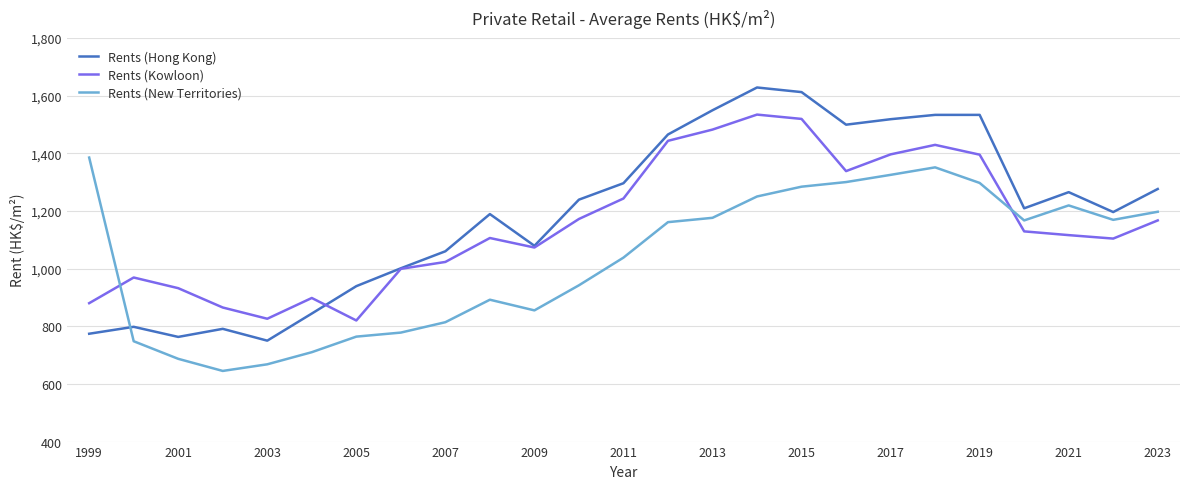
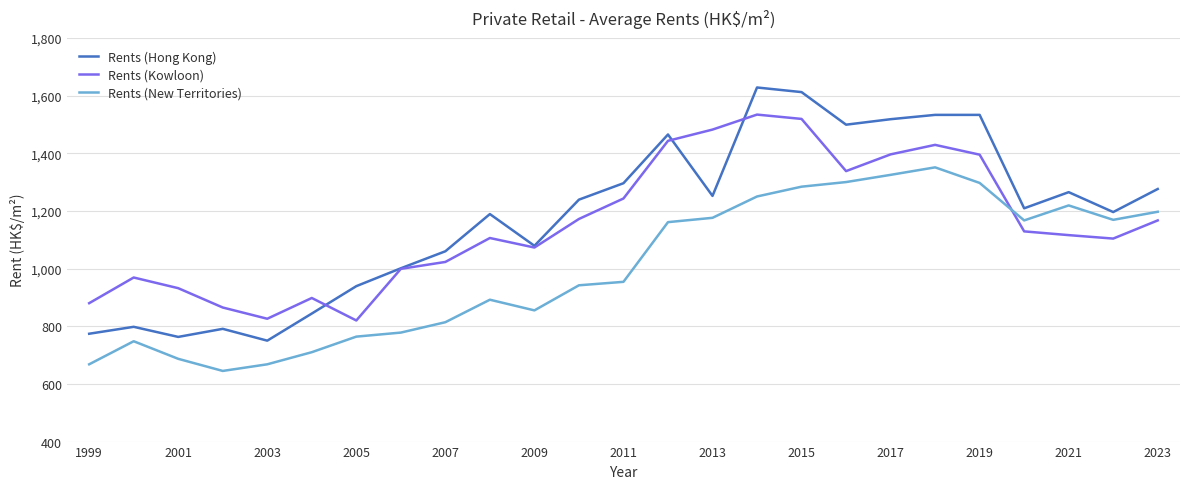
  {
    "Rents (Hong Kong)": {
      "1999": "770",
      "2001": "760",
      "2003": "750",
      "2005": "940",
      "2007": "1,060",
      "2011": "1,300",
-     "2013": "1,550",
+     "2013": "1,250",
      "2015": "1,610",
      "2017": "1,520",
      "2019": "1,530",
      "2021": "1,270",
      "2023": "1,280"
    },
    "Rents (Kowloon)": {
      "1999": "880",
      "2001": "930",
      "2003": "830",
      "2005": "820",
      "2007": "1,020",
      "2011": "1,240",
      "2013": "1,480",
      "2015": "1,520",
      "2017": "1,400",
      "2019": "1,400",
      "2021": "1,120",
      "2023": "1,170"
    },
    "Rents (New Territories)": {
-     "1999": "1,390",
+     "1999": "670",
      "2001": "690",
      "2003": "670",
      "2005": "760",
      "2007": "810",
      "2009": "860",
-     "2011": "1,040",
+     "2011": "950",
      "2013": "1,180",
      "2015": "1,280",
      "2017": "1,330",
      "2019": "1,300",
      "2021": "1,220",
      "2023": "1,200"
    }
  }
